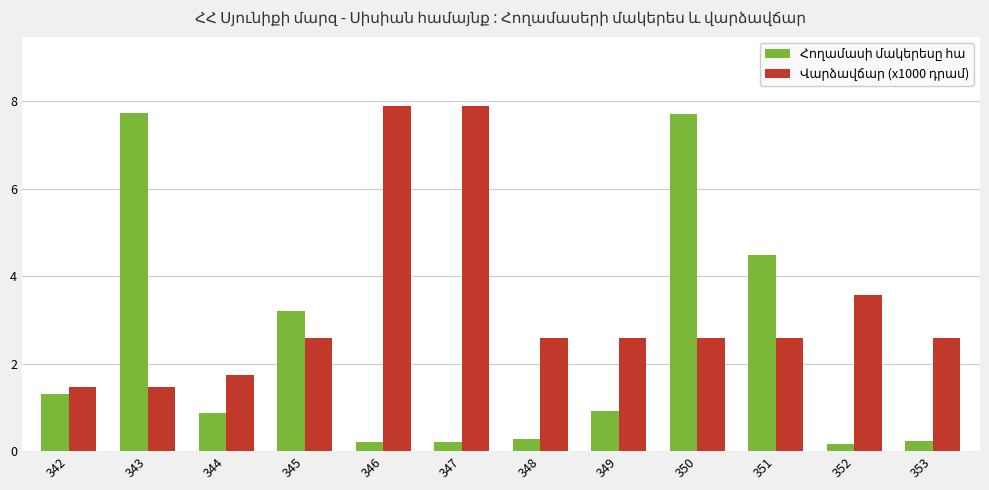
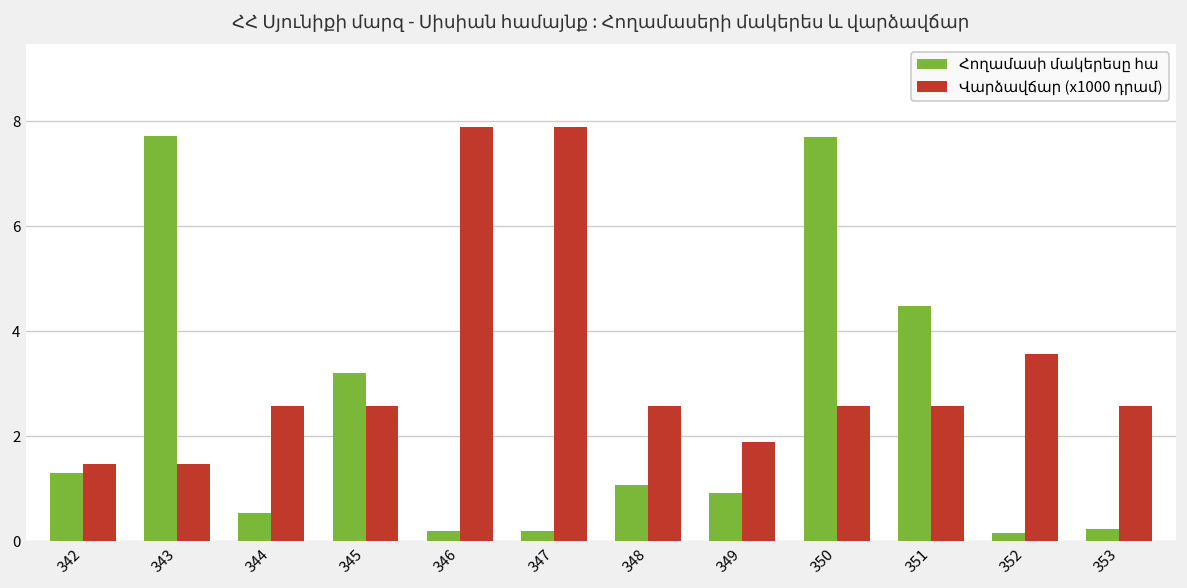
  {
    "Հողամասի մակերեսը հա": {
      "342": 1.3,
      "343": 7.7,
-     "344": 0.9,
+     "344": 0.5,
      "345": 3.2,
      "346": 0.2,
      "347": 0.2,
-     "348": 0.3,
+     "348": 1.1,
      "349": 0.9,
      "350": 7.7,
      "351": 4.5,
      "352": 0.2,
      "353": 0.2
    },
    "Վարձավճար (x1000 դրամ)": {
      "342": 1.5,
      "343": 1.5,
-     "344": 1.7,
+     "344": 2.6,
      "345": 2.6,
      "346": 7.9,
      "347": 7.9,
      "348": 2.6,
-     "349": 2.6,
+     "349": 1.9,
      "350": 2.6,
      "351": 2.6,
      "352": 3.6,
      "353": 2.6
    }
  }
